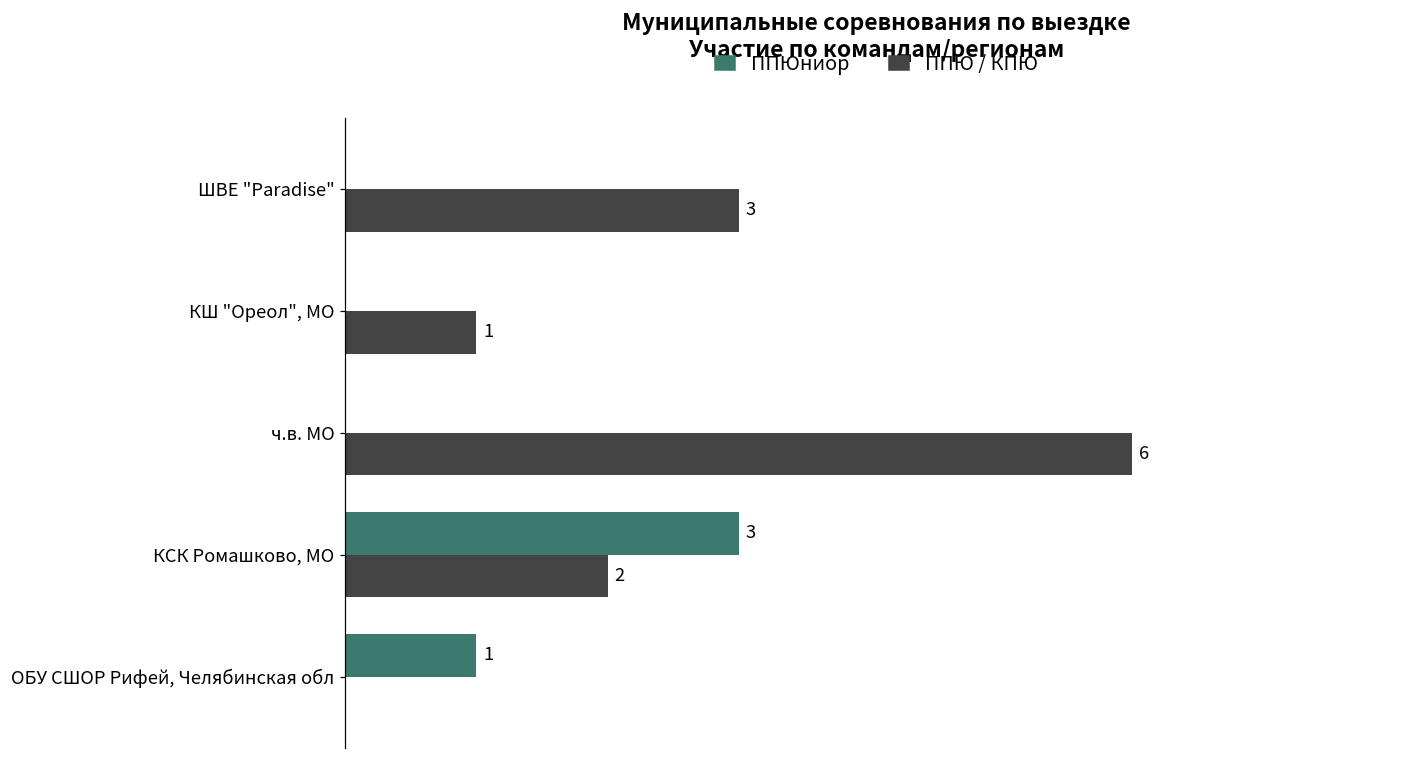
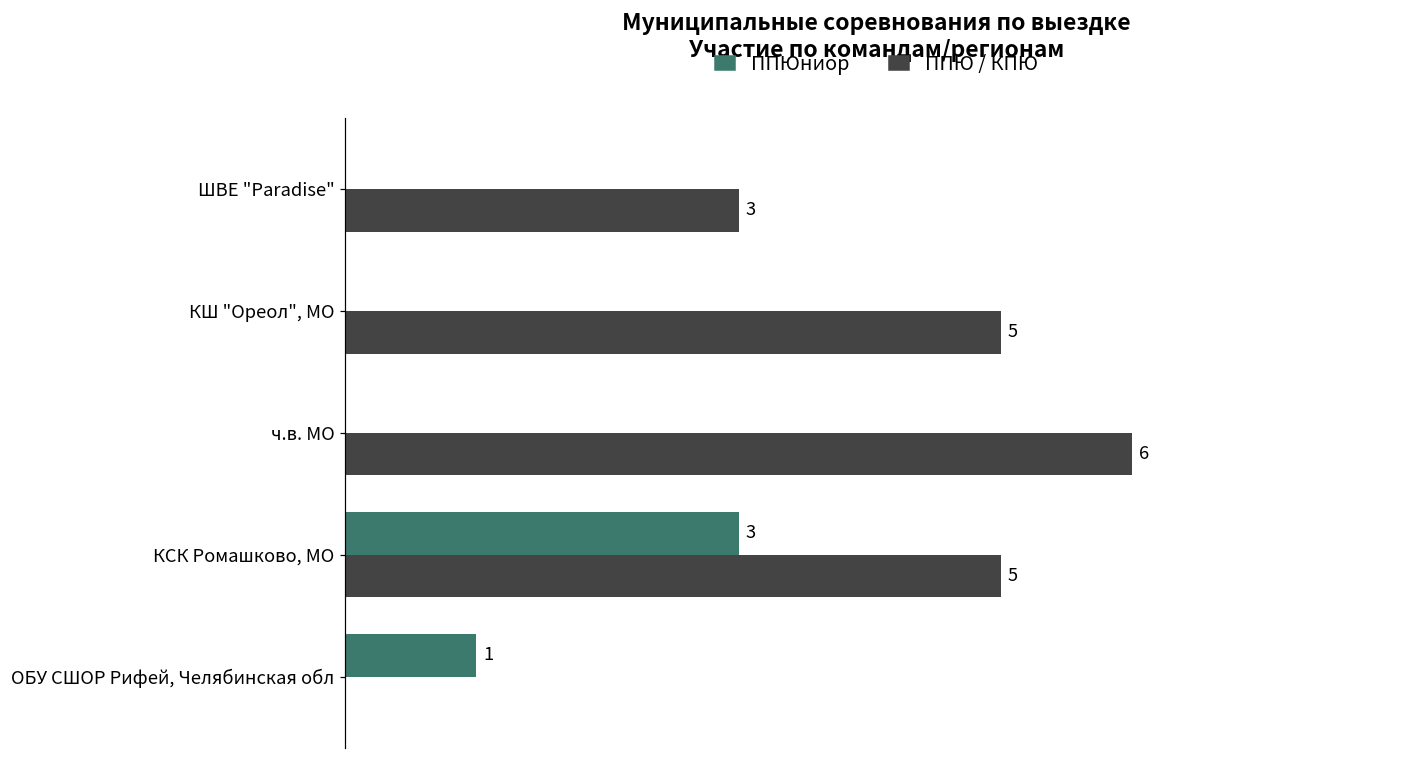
  {
    "ППЮниор": {
      "КСК Ромашково, МО": 3,
      "ОБУ СШОР Рифей, Челябинская обл": 1
    },
    "ППЮ / КПЮ": {
      "ШВЕ \"Paradise\"": 3,
-     "КШ \"Ореол\", МО": 1,
+     "КШ \"Ореол\", МО": 5,
      "ч.в. МО": 6,
-     "КСК Ромашково, МО": 2
+     "КСК Ромашково, МО": 5
    }
  }
